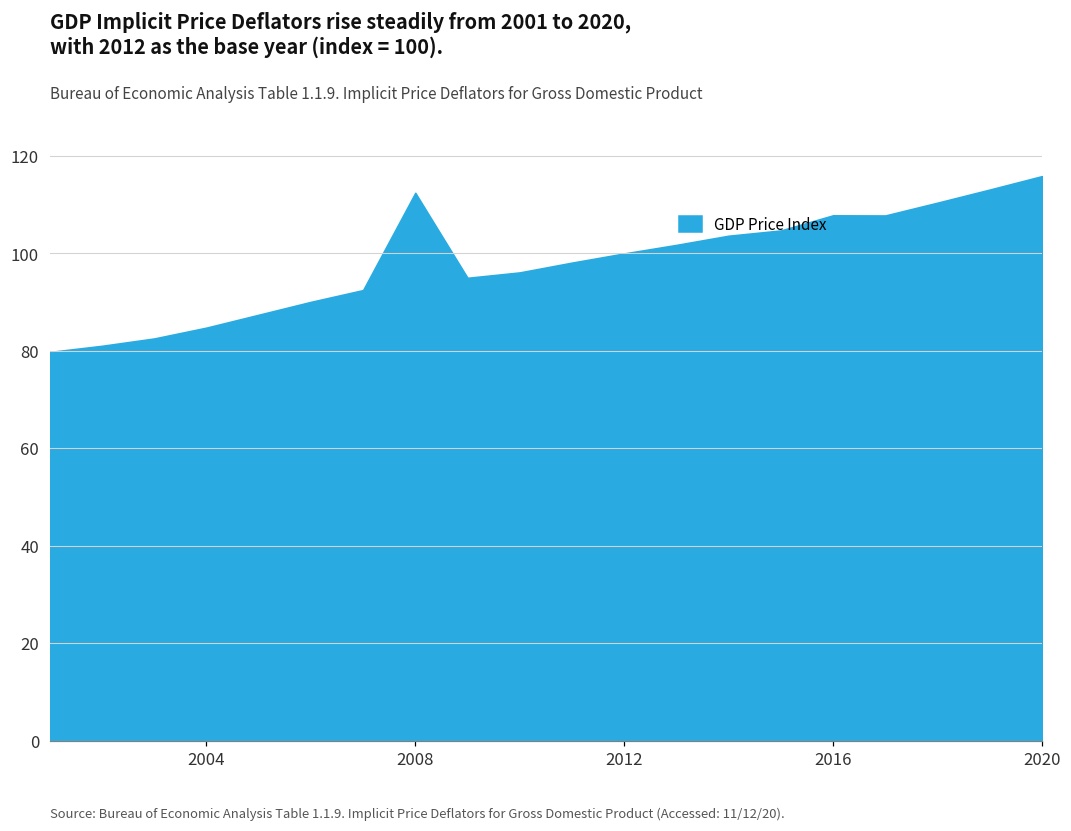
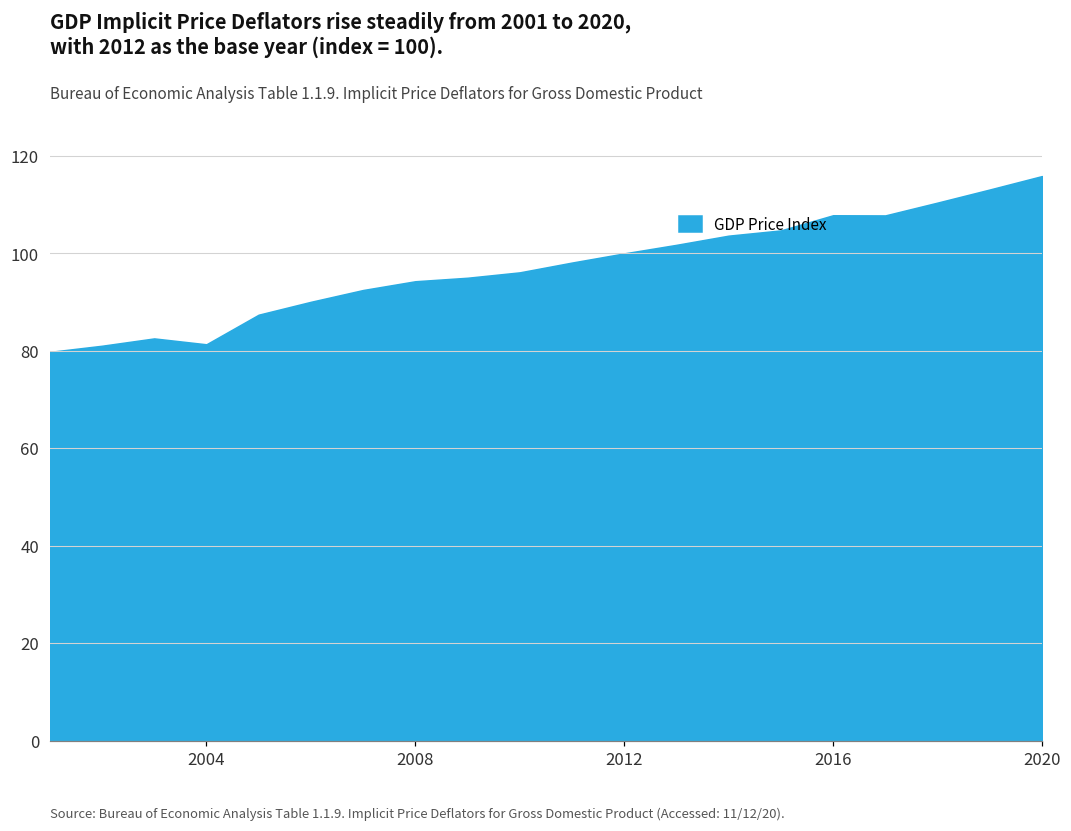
  {
-   "2004": 85,
-   "2008": 112,
+   "2004": 81,
+   "2008": 94,
    "2012": 100,
    "2016": 108,
    "2020": 116
  }
